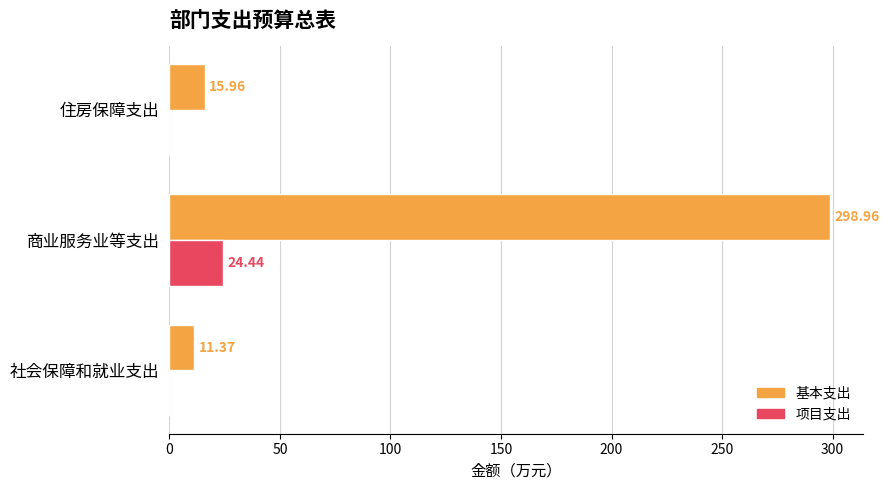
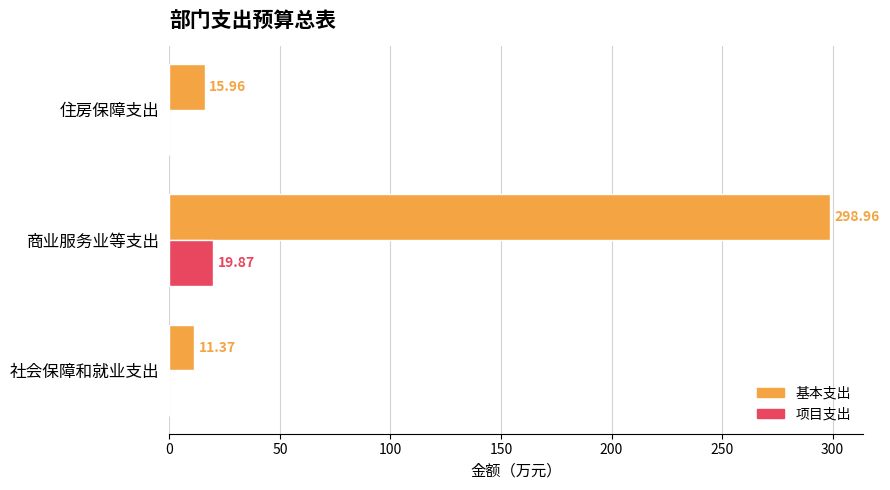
  {
    "基本支出": {
      "住房保障支出": 15.96,
      "商业服务业等支出": 298.96,
      "社会保障和就业支出": 11.37
    },
    "项目支出": {
-     "商业服务业等支出": 24.44
+     "商业服务业等支出": 19.87
    }
  }
